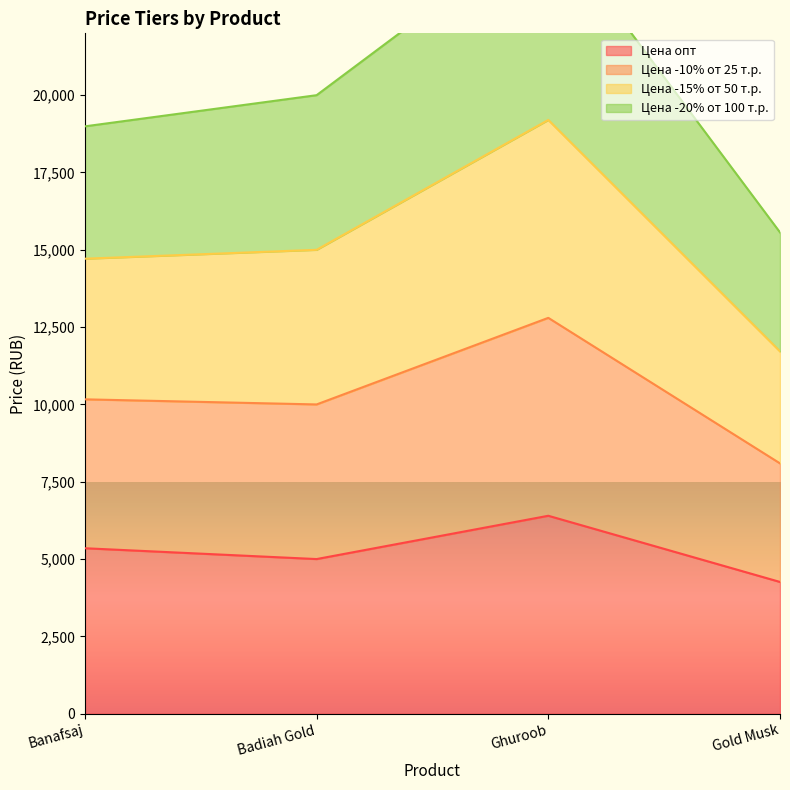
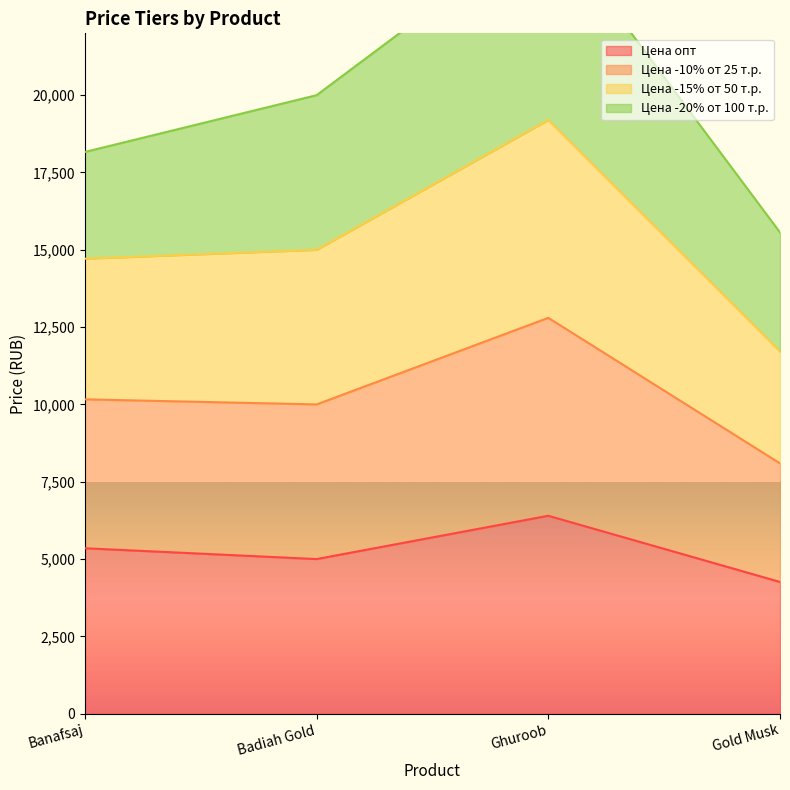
  {
    "Цена -20% от 100 т.р.": {
-     "Banafsaj": "4,300",
+     "Banafsaj": "3,500",
      "Badiah Gold": "5,000",
      "Gold Musk": "3,800"
    }
  }
